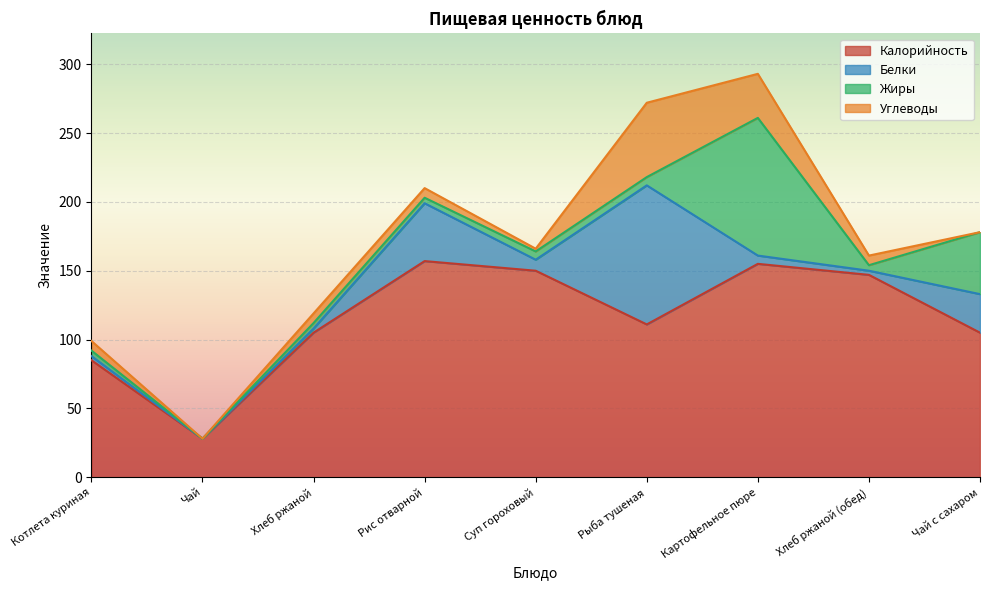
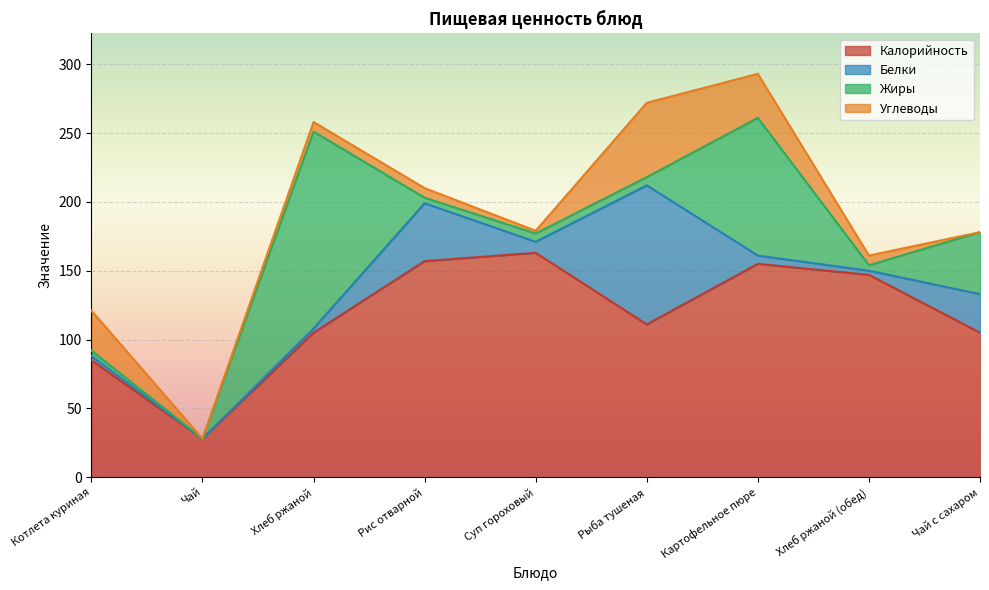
  {
    "Калорийность": {
      "Котлета куриная": 85,
      "Хлеб ржаной": 105,
      "Рис отварной": 157,
-     "Суп гороховый": 150,
+     "Суп гороховый": 163,
      "Рыба тушеная": 111,
      "Картофельное пюре": 155,
      "Хлеб ржаной (обед)": 147,
      "Чай с сахаром": 105
    },
    "Белки": {
      "Котлета куриная": 3,
      "Хлеб ржаной": 3,
      "Рис отварной": 42,
      "Суп гороховый": 8,
      "Рыба тушеная": 101,
      "Картофельное пюре": 6,
      "Хлеб ржаной (обед)": 3,
      "Чай с сахаром": 28
    },
    "Жиры": {
      "Котлета куриная": 4,
-     "Хлеб ржаной": 4,
+     "Хлеб ржаной": 143,
      "Рис отварной": 4,
      "Суп гороховый": 6,
      "Рыба тушеная": 6,
      "Картофельное пюре": 100,
      "Хлеб ржаной (обед)": 4
    },
    "Углеводы": {
-     "Котлета куриная": 7,
+     "Котлета куриная": 29,
      "Хлеб ржаной": 7,
      "Рис отварной": 7,
      "Суп гороховый": 2,
      "Рыба тушеная": 54,
      "Картофельное пюре": 32,
      "Хлеб ржаной (обед)": 7
    }
  }
